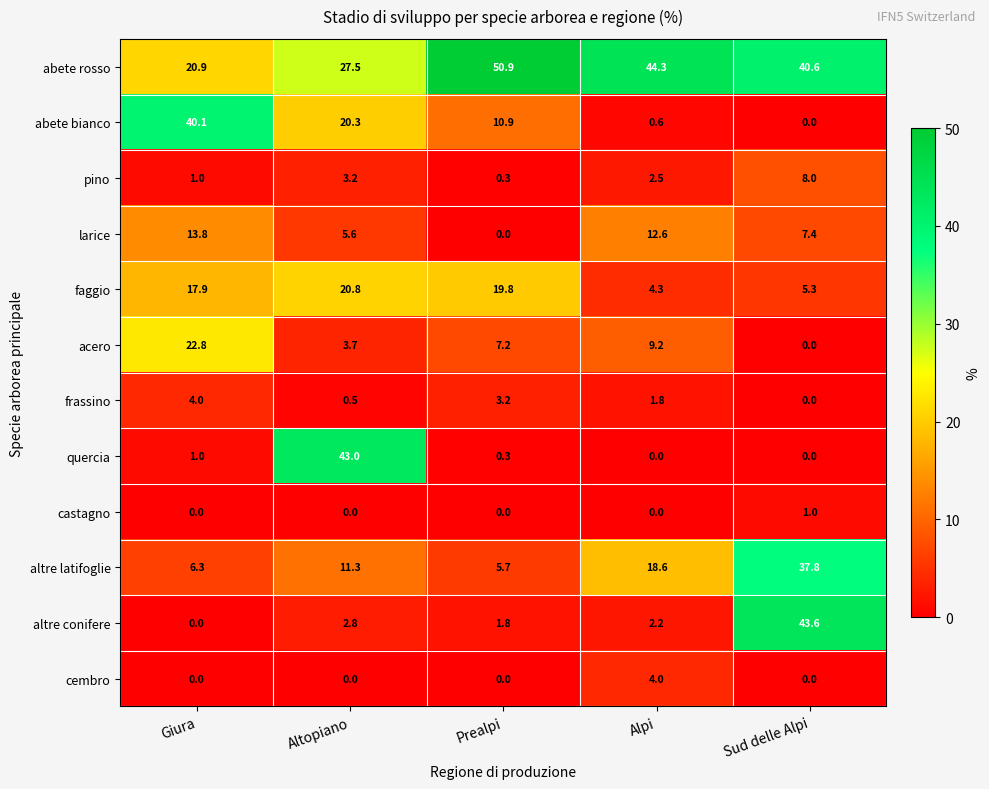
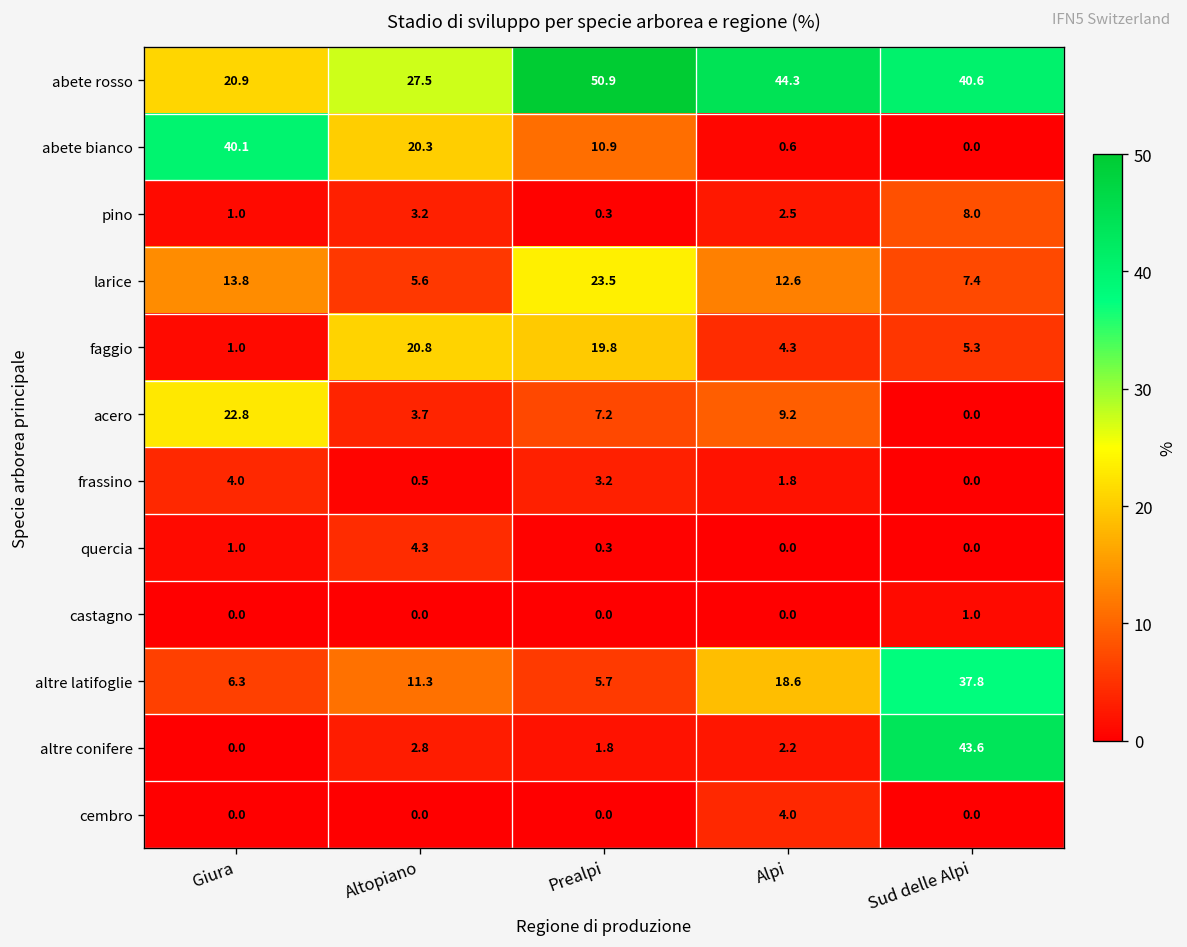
  {
    "abete rosso": {
      "Giura": 20.9,
      "Altopiano": 27.5,
      "Prealpi": 50.9,
      "Alpi": 44.3,
      "Sud delle Alpi": 40.6
    },
    "abete bianco": {
      "Giura": 40.1,
      "Altopiano": 20.3,
      "Prealpi": 10.9,
      "Alpi": 0.6,
      "Sud delle Alpi": 0.0
    },
    "pino": {
      "Giura": 1.0,
      "Altopiano": 3.2,
      "Prealpi": 0.3,
      "Alpi": 2.5,
      "Sud delle Alpi": 8.0
    },
    "larice": {
      "Giura": 13.8,
      "Altopiano": 5.6,
-     "Prealpi": 0.0,
+     "Prealpi": 23.5,
      "Alpi": 12.6,
      "Sud delle Alpi": 7.4
    },
    "faggio": {
-     "Giura": 17.9,
+     "Giura": 1.0,
      "Altopiano": 20.8,
      "Prealpi": 19.8,
      "Alpi": 4.3,
      "Sud delle Alpi": 5.3
    },
    "acero": {
      "Giura": 22.8,
      "Altopiano": 3.7,
      "Prealpi": 7.2,
      "Alpi": 9.2,
      "Sud delle Alpi": 0.0
    },
    "frassino": {
      "Giura": 4.0,
      "Altopiano": 0.5,
      "Prealpi": 3.2,
      "Alpi": 1.8,
      "Sud delle Alpi": 0.0
    },
    "quercia": {
      "Giura": 1.0,
-     "Altopiano": 43.0,
+     "Altopiano": 4.3,
      "Prealpi": 0.3,
      "Alpi": 0.0,
      "Sud delle Alpi": 0.0
    },
    "castagno": {
      "Giura": 0.0,
      "Altopiano": 0.0,
      "Prealpi": 0.0,
      "Alpi": 0.0,
      "Sud delle Alpi": 1.0
    },
    "altre latifoglie": {
      "Giura": 6.3,
      "Altopiano": 11.3,
      "Prealpi": 5.7,
      "Alpi": 18.6,
      "Sud delle Alpi": 37.8
    },
    "altre conifere": {
      "Giura": 0.0,
      "Altopiano": 2.8,
      "Prealpi": 1.8,
      "Alpi": 2.2,
      "Sud delle Alpi": 43.6
    },
    "cembro": {
      "Giura": 0.0,
      "Altopiano": 0.0,
      "Prealpi": 0.0,
      "Alpi": 4.0,
      "Sud delle Alpi": 0.0
    }
  }
